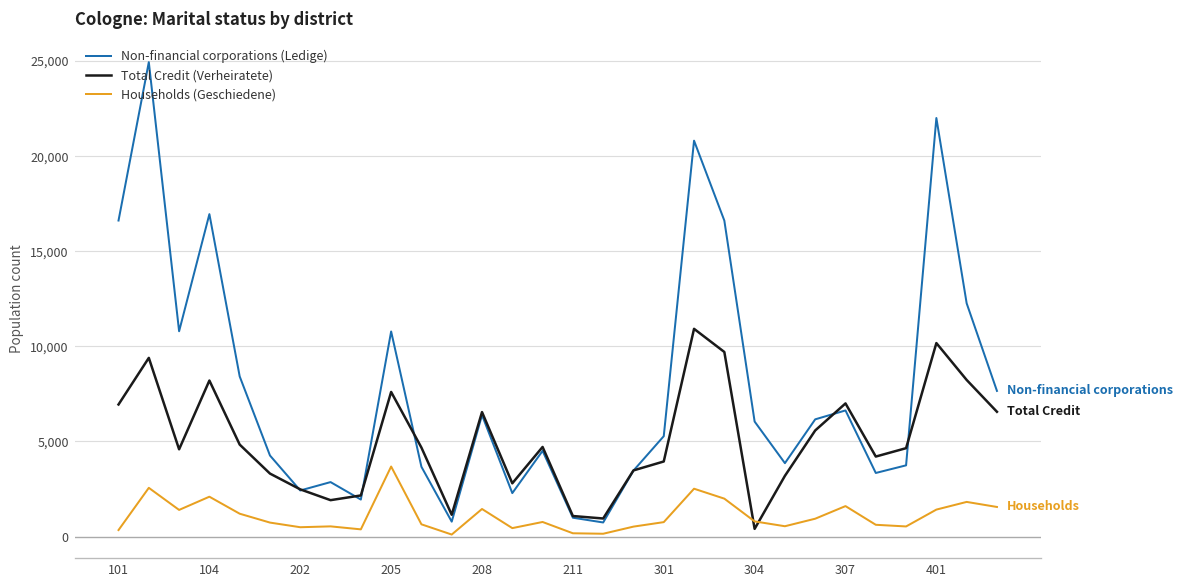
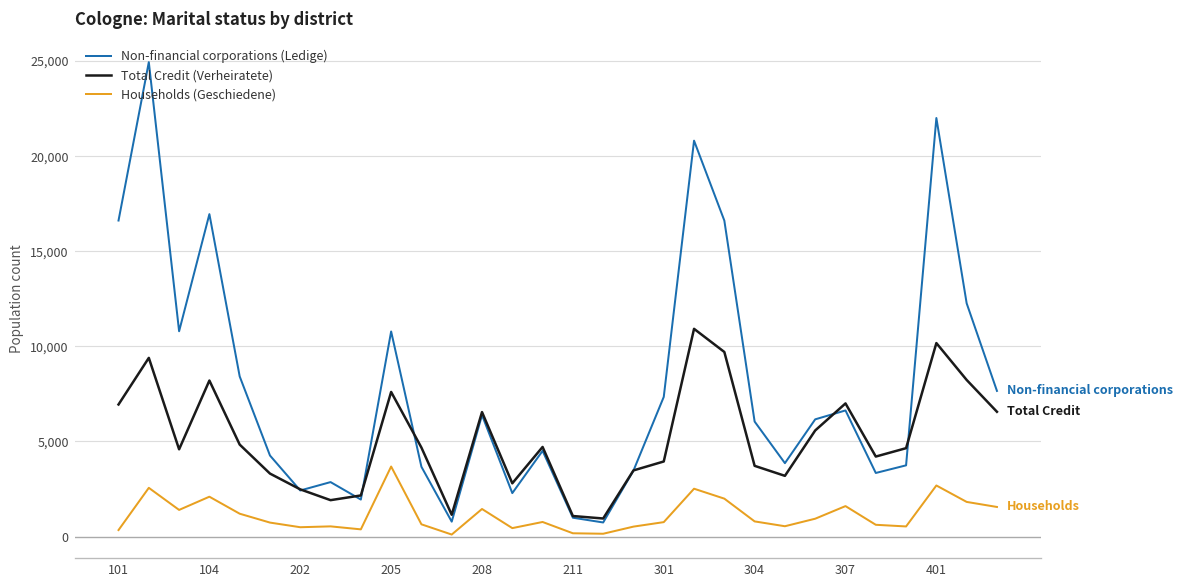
  {
    "Non-financial corporations (Ledige)": {
      "101": "16,600",
      "104": "17,000",
      "205": "10,800",
-     "301": "5,300",
+     "301": "7,300",
      "304": "6,000",
      "307": "6,600",
      "401": "22,000"
    },
    "Total Credit (Verheiratete)": {
      "101": "6,900",
      "104": "8,200",
      "205": "7,600",
      "301": "3,900",
-     "304": "400",
+     "304": "3,700",
      "307": "7,000",
      "401": "10,200"
    },
    "Households (Geschiedene)": {
      "101": "300",
      "104": "2,100",
      "202": "500",
      "205": "3,700",
      "208": "1,400",
      "211": "200",
      "301": "800",
      "304": "800",
      "307": "1,600",
-     "401": "1,400"
+     "401": "2,700"
    }
  }
